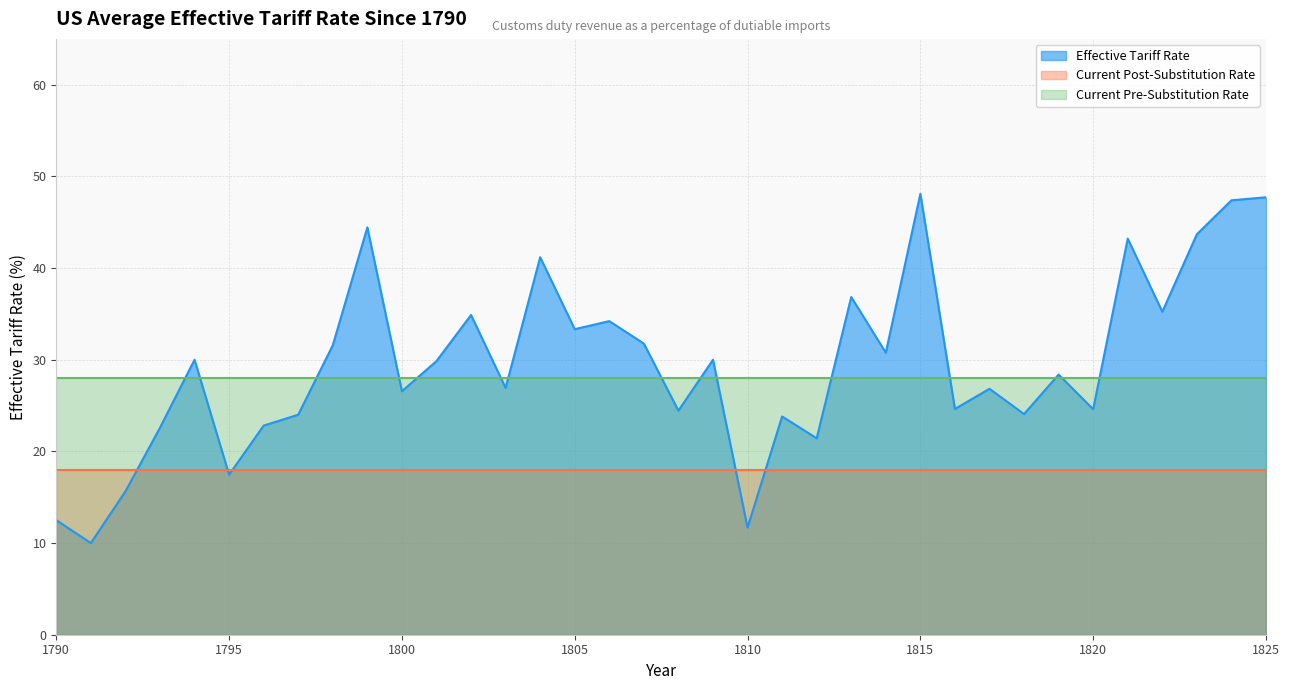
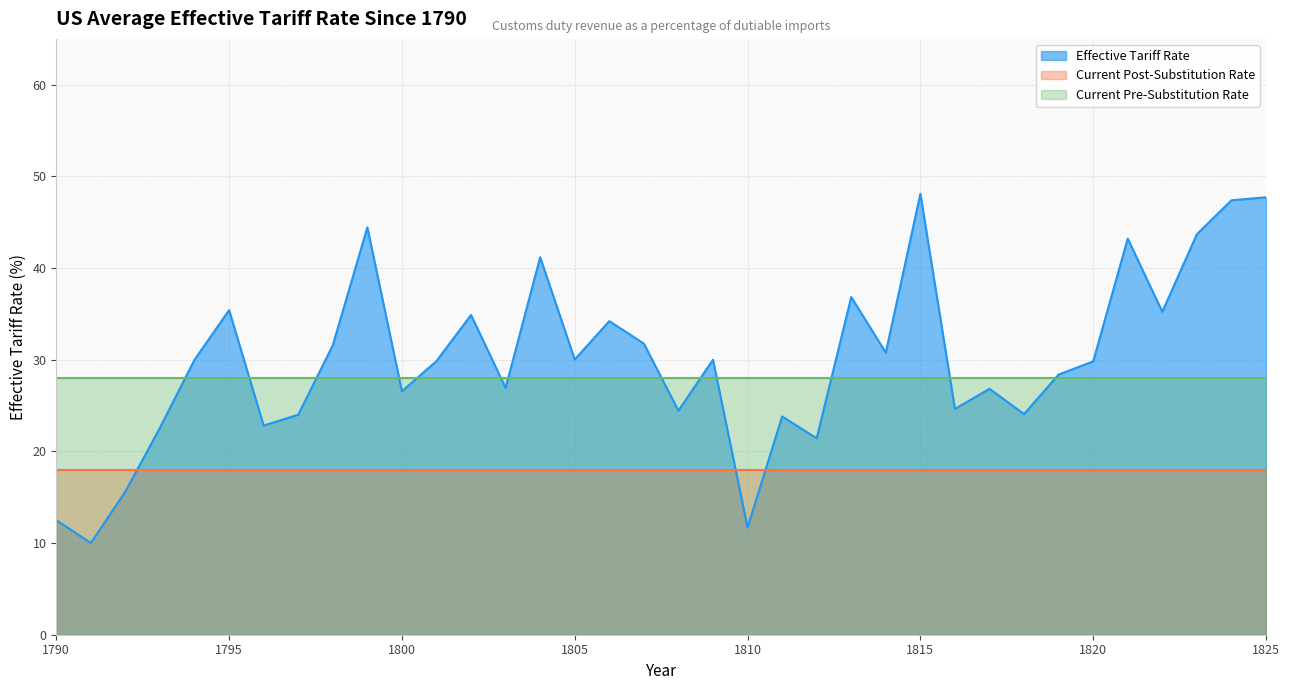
  {
    "Effective Tariff Rate": {
      "1790": 13,
-     "1795": 17,
+     "1795": 35,
      "1800": 27,
-     "1805": 33,
+     "1805": 30,
      "1810": 12,
      "1815": 48,
-     "1820": 25,
+     "1820": 30,
      "1825": 48
    },
    "Current Post-Substitution Rate": {
      "1790": 18,
      "1795": 18,
      "1800": 18,
      "1805": 18,
      "1810": 18,
      "1815": 18,
      "1820": 18,
      "1825": 18
    },
    "Current Pre-Substitution Rate": {
      "1790": 28,
      "1795": 28,
      "1800": 28,
      "1805": 28,
      "1810": 28,
      "1815": 28,
      "1820": 28,
      "1825": 28
    }
  }
